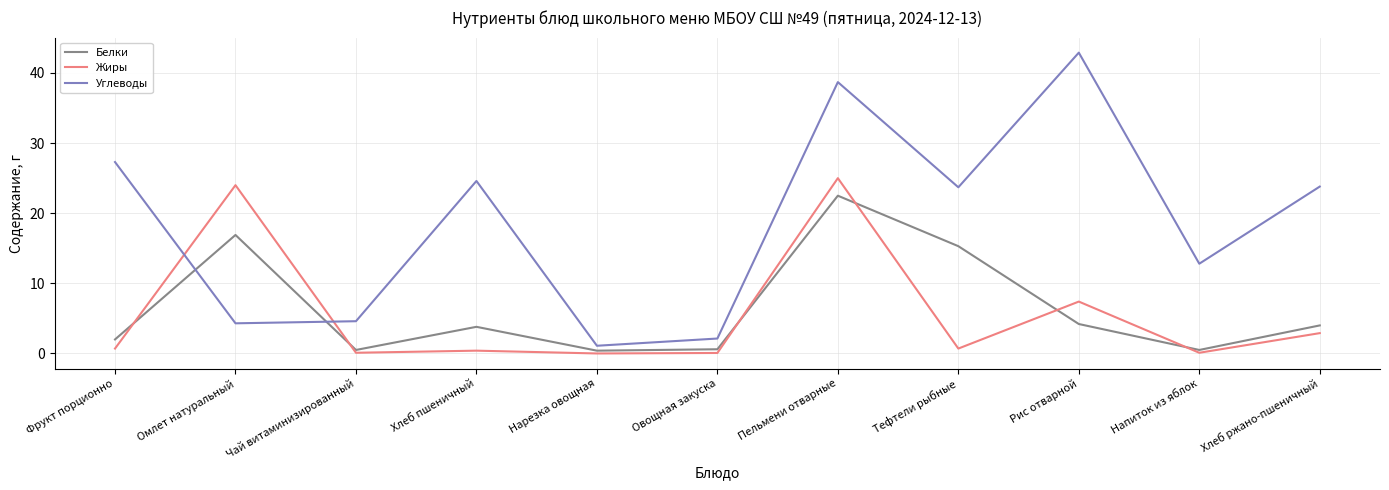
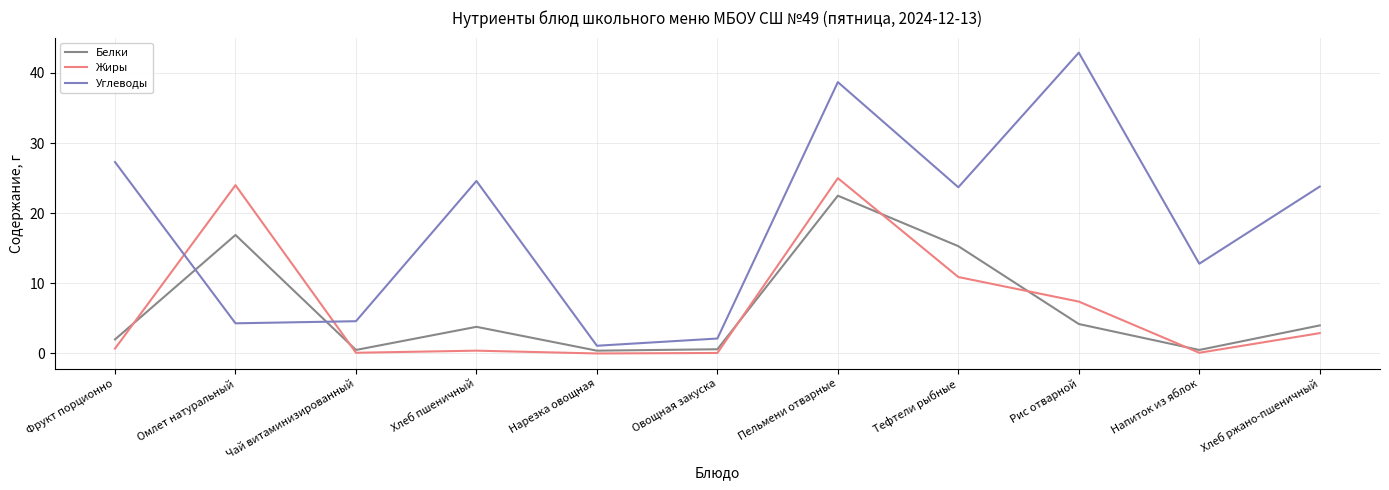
  {
    "Жиры": {
      "Фрукт порционно": 1,
      "Омлет натуральный": 24,
      "Чай витаминизированный": 0,
      "Хлеб пшеничный": 0,
      "Нарезка овощная": 0,
      "Овощная закуска": 0,
      "Пельмени отварные": 25,
-     "Тефтели рыбные": 1,
+     "Тефтели рыбные": 11,
      "Рис отварной": 7,
      "Напиток из яблок": 0,
      "Хлеб ржано-пшеничный": 3
    }
  }
